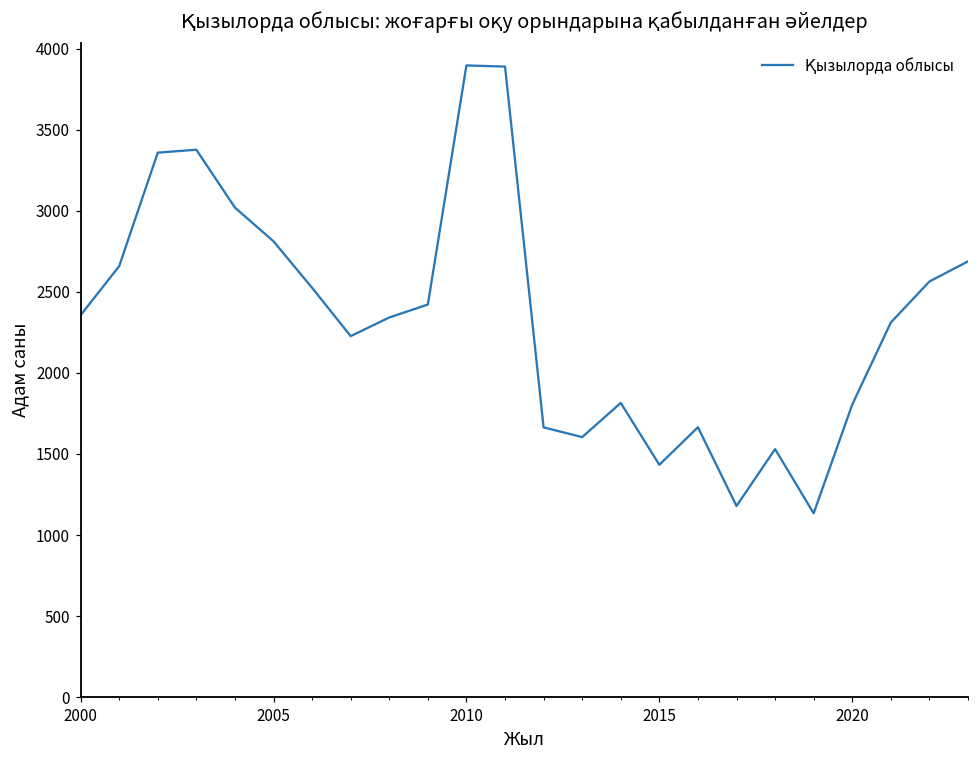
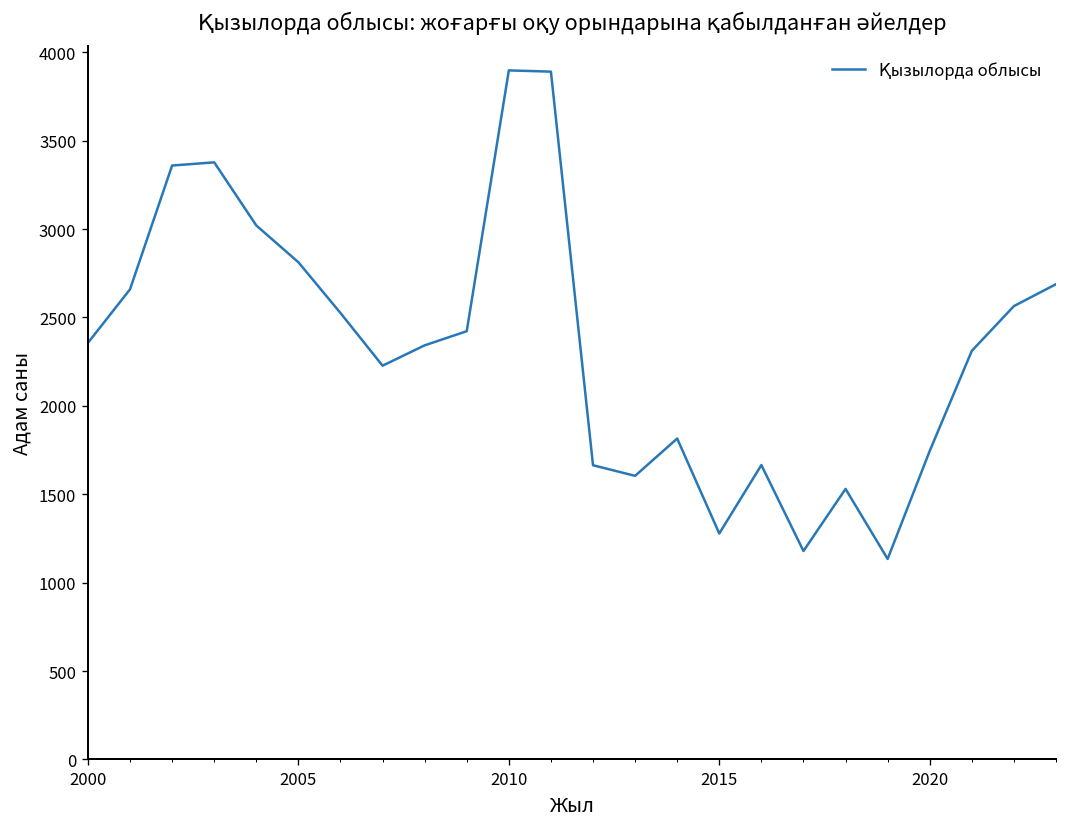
  {
    "2000": 2360,
    "2005": 2810,
    "2010": 3900,
-   "2015": 1430,
-   "2020": 1810
+   "2015": 1280,
+   "2020": 1750
  }
